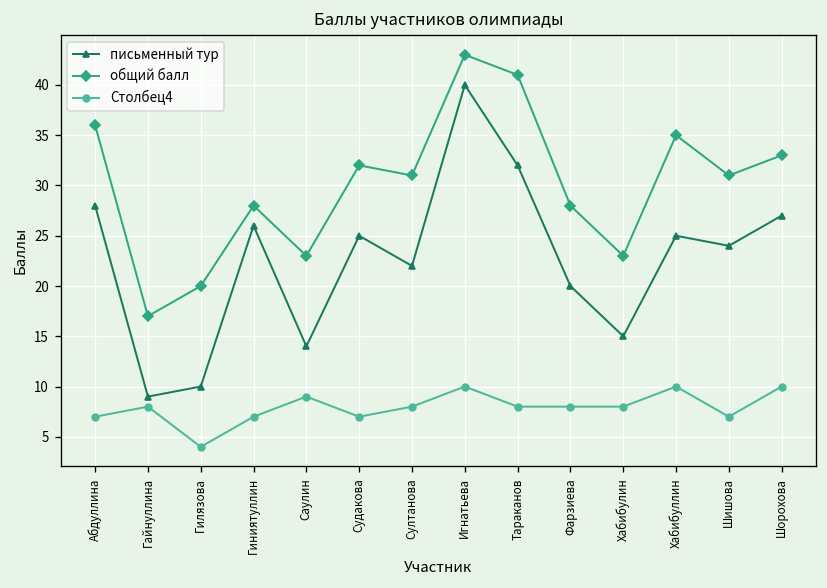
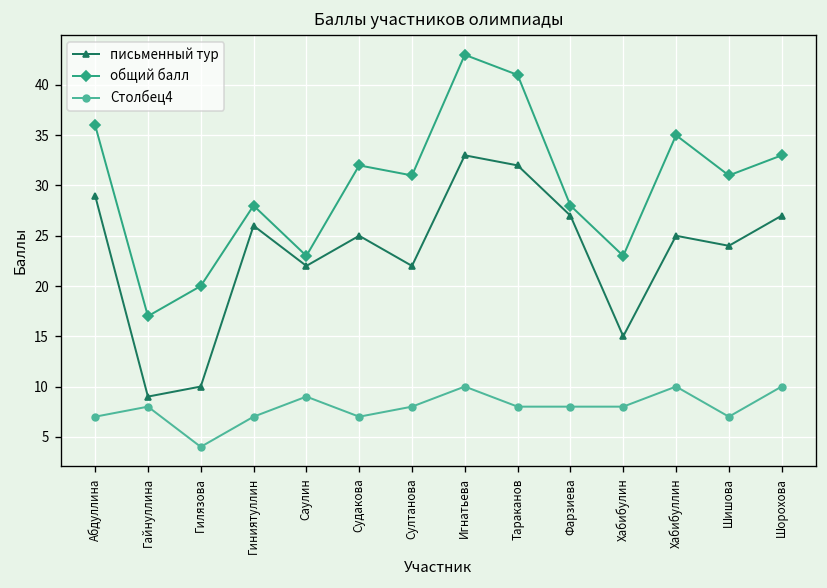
  {
    "письменный тур": {
-     "Абдуллина": 28,
+     "Абдуллина": 29,
      "Гайнуллина": 9,
      "Гилязова": 10,
      "Гиниятуллин": 26,
-     "Саулин": 14,
+     "Саулин": 22,
      "Судакова": 25,
      "Султанова": 22,
-     "Игнатьева": 40,
+     "Игнатьева": 33,
      "Тараканов": 32,
-     "Фарзиева": 20,
+     "Фарзиева": 27,
      "Хабибулин": 15,
      "Хабибуллин": 25,
      "Шишова": 24,
      "Шорохова": 27
    }
  }
